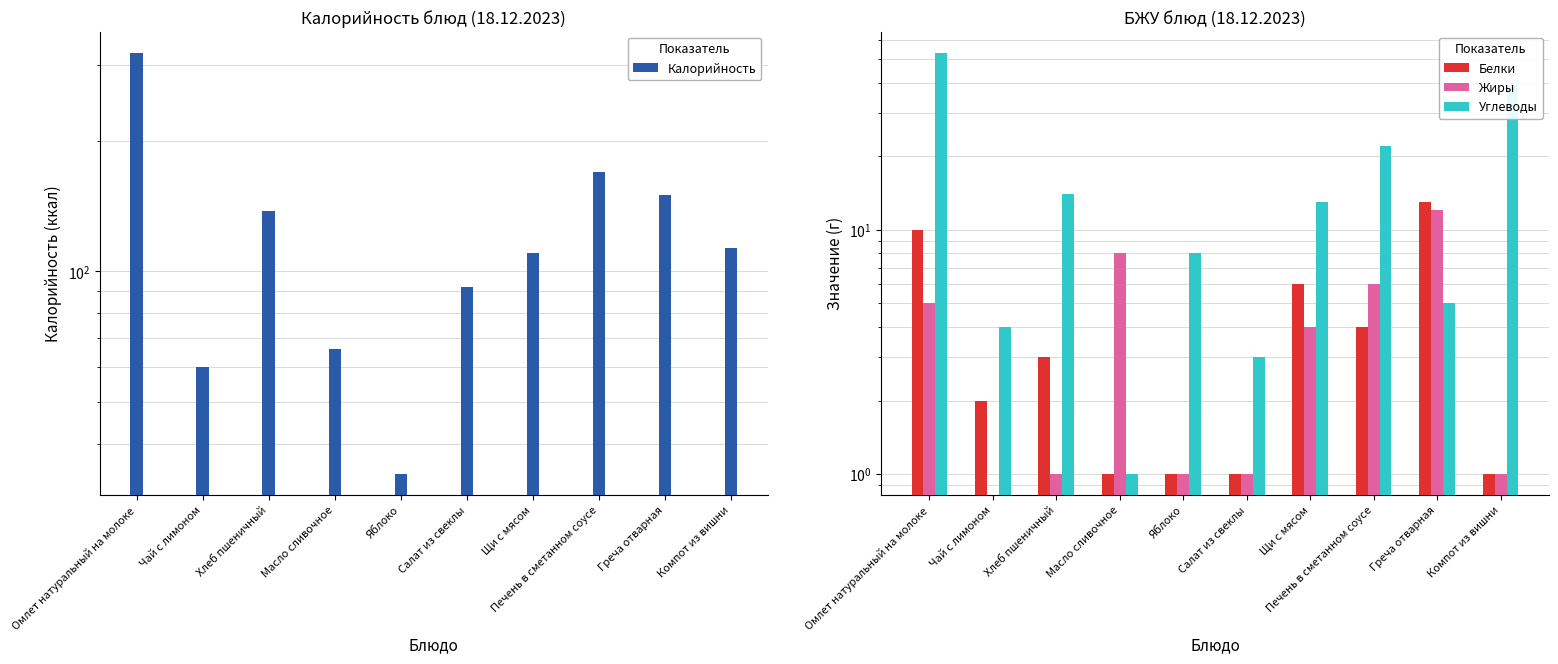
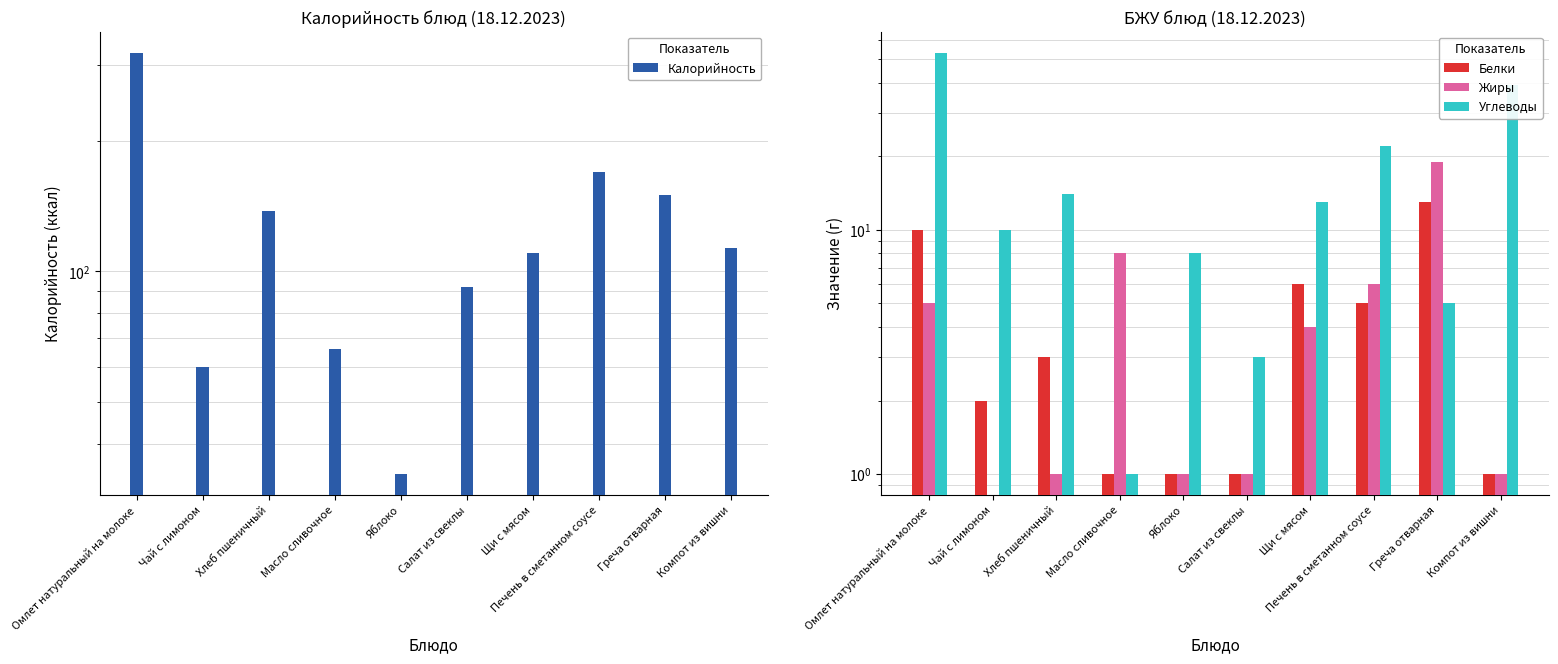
  {
    "БЖУ блюд (18.12.2023)": {
      "Белки": {
        "Омлет натуральный на молоке": 10,
        "Чай с лимоном": 2,
        "Хлеб пшеничный": 3,
        "Масло сливочное": 1,
        "Яблоко": 1,
        "Салат из свеклы": 1,
        "Щи с мясом": 6,
-       "Печень в сметанном соусе": 4,
+       "Печень в сметанном соусе": 5,
        "Греча отварная": 13,
        "Компот из вишни": 1
      },
      "Жиры": {
        "Омлет натуральный на молоке": 5,
        "Хлеб пшеничный": 1,
        "Масло сливочное": 8,
        "Яблоко": 1,
        "Салат из свеклы": 1,
        "Щи с мясом": 4,
        "Печень в сметанном соусе": 6,
-       "Греча отварная": 12,
+       "Греча отварная": 19,
        "Компот из вишни": 1
      },
      "Углеводы": {
        "Омлет натуральный на молоке": 53,
-       "Чай с лимоном": 4,
+       "Чай с лимоном": 10,
        "Хлеб пшеничный": 14,
        "Масло сливочное": 1,
        "Яблоко": 8,
        "Салат из свеклы": 3,
        "Щи с мясом": 13,
        "Печень в сметанном соусе": 22,
        "Греча отварная": 5
      }
    }
  }
